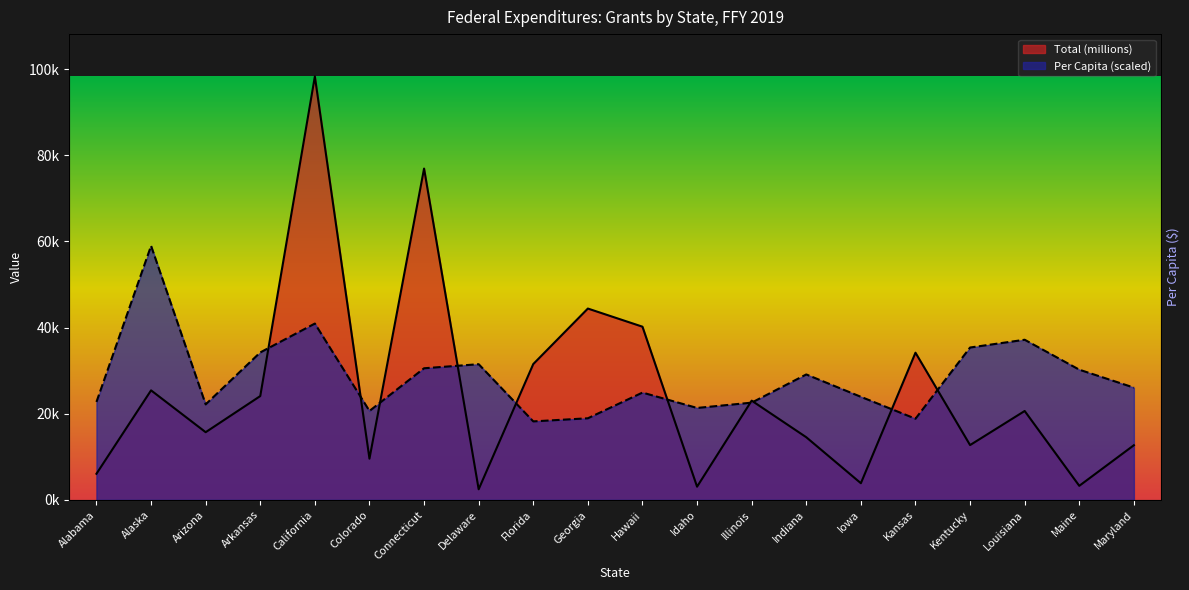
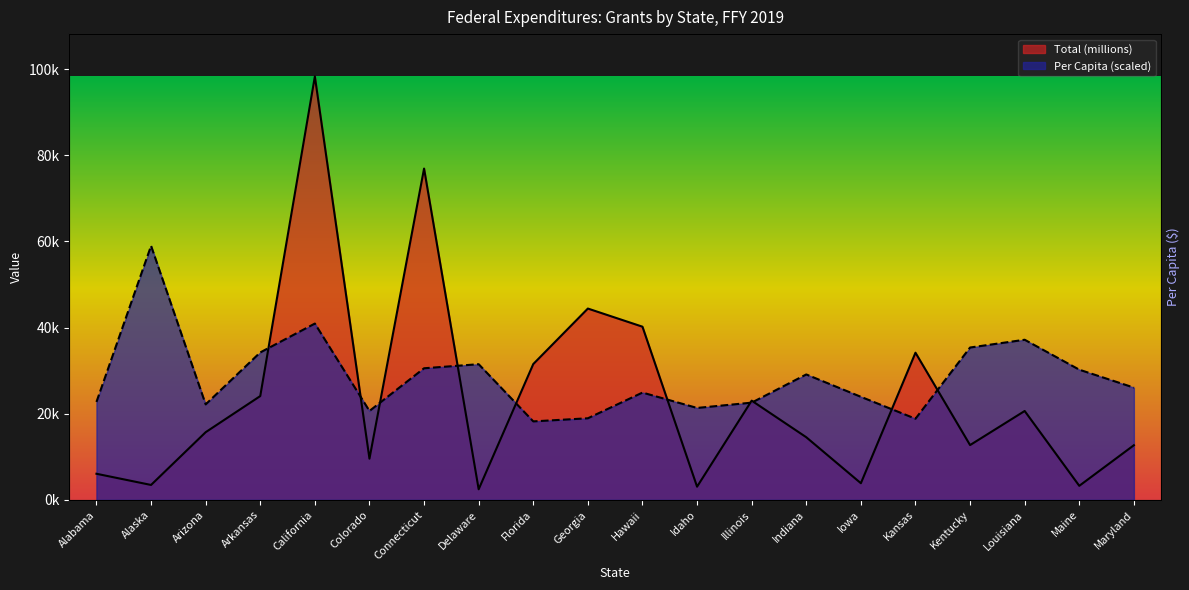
  {
    "Total (millions)": {
      "Alabama": 6000,
-     "Alaska": 25000,
+     "Alaska": 3000,
      "Arizona": 16000,
      "Arkansas": 24000,
      "California": 98000,
      "Colorado": 10000,
      "Connecticut": 77000,
      "Delaware": 2000,
      "Florida": 32000,
      "Georgia": 44000,
      "Hawaii": 40000,
      "Idaho": 3000,
      "Indiana": 15000,
      "Iowa": 4000,
      "Kansas": 34000,
      "Kentucky": 13000,
      "Louisiana": 21000,
      "Maine": 3000,
      "Maryland": 13000
    },
    "Per Capita (scaled)": {
      "Alabama": 23000,
      "Alaska": 59000,
      "Arizona": 22000,
      "Arkansas": 34000,
      "California": 41000,
      "Colorado": 21000,
      "Connecticut": 31000,
      "Delaware": 32000,
      "Florida": 18000,
      "Georgia": 19000,
      "Hawaii": 25000,
      "Idaho": 21000,
      "Indiana": 29000,
      "Iowa": 24000,
      "Kansas": 19000,
      "Kentucky": 35000,
      "Louisiana": 37000,
      "Maine": 30000,
      "Maryland": 26000
    }
  }
